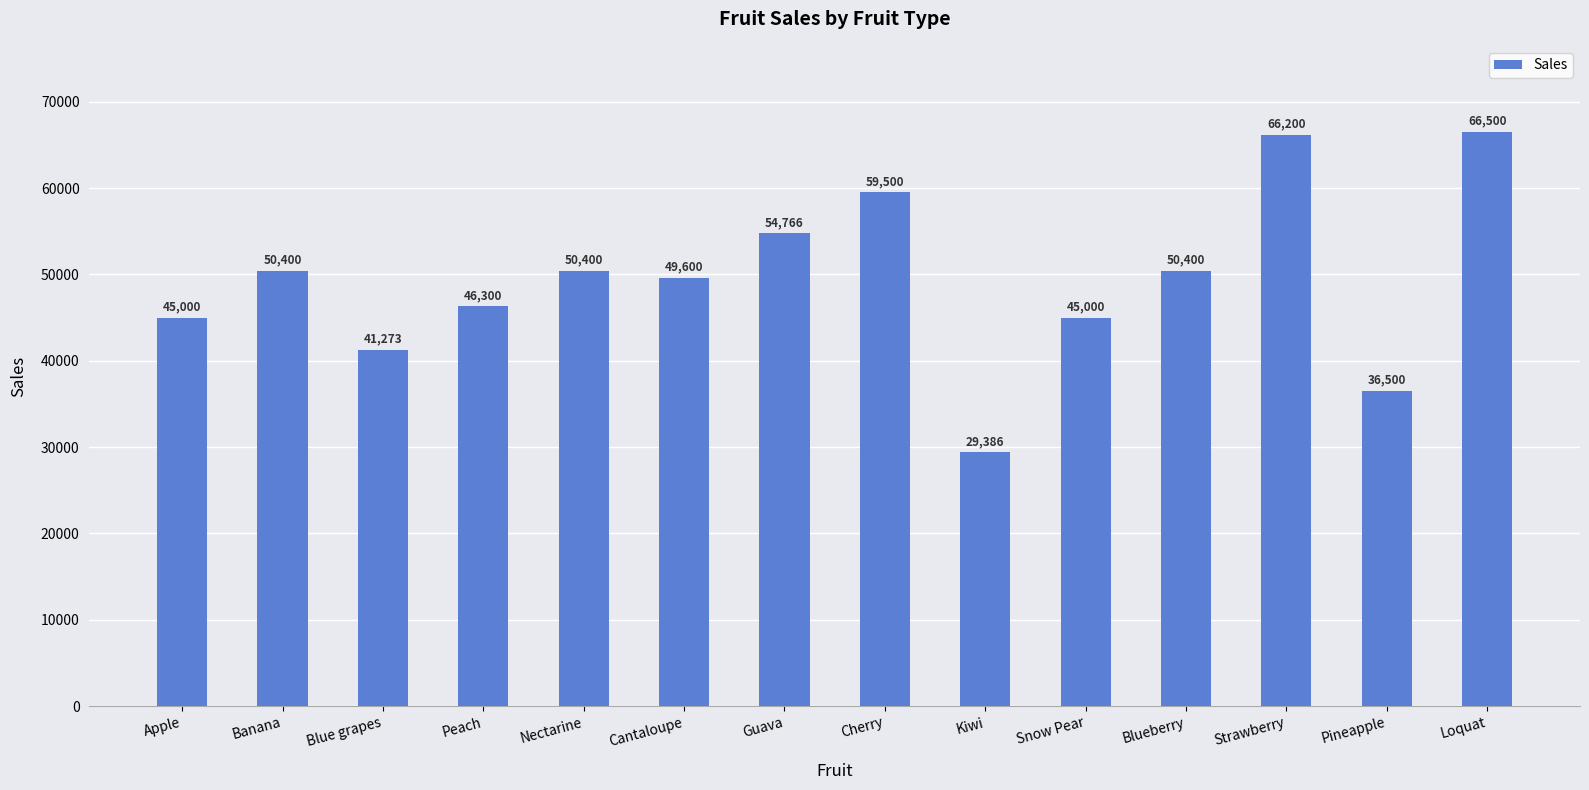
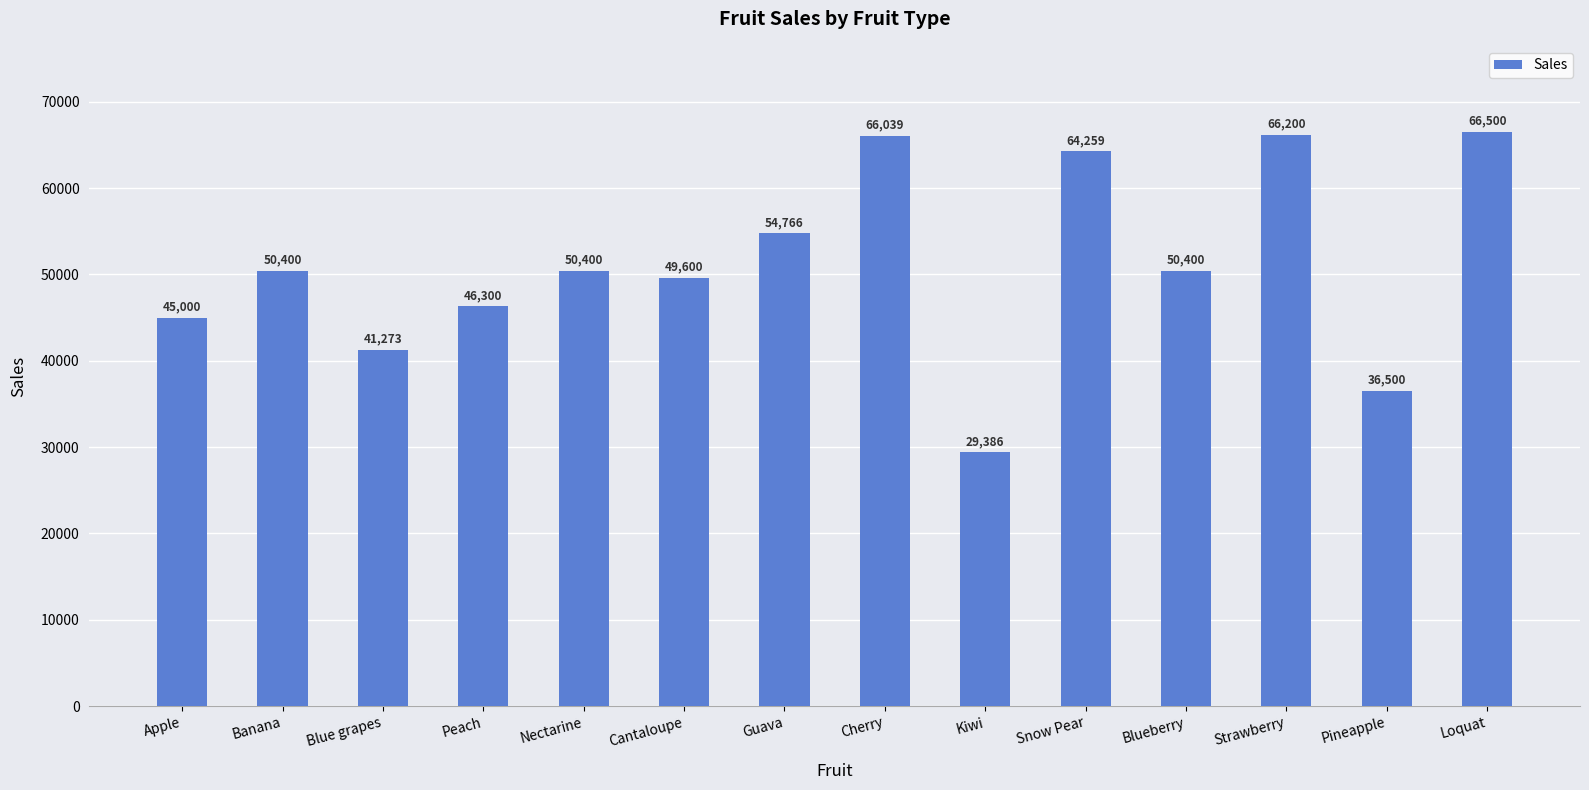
  {
    "Apple": "45,000",
    "Banana": "50,400",
    "Blue grapes": "41,273",
    "Peach": "46,300",
    "Nectarine": "50,400",
    "Cantaloupe": "49,600",
    "Guava": "54,766",
-   "Cherry": "59,500",
+   "Cherry": "66,039",
    "Kiwi": "29,386",
-   "Snow Pear": "45,000",
+   "Snow Pear": "64,259",
    "Blueberry": "50,400",
    "Strawberry": "66,200",
    "Pineapple": "36,500",
    "Loquat": "66,500"
  }
